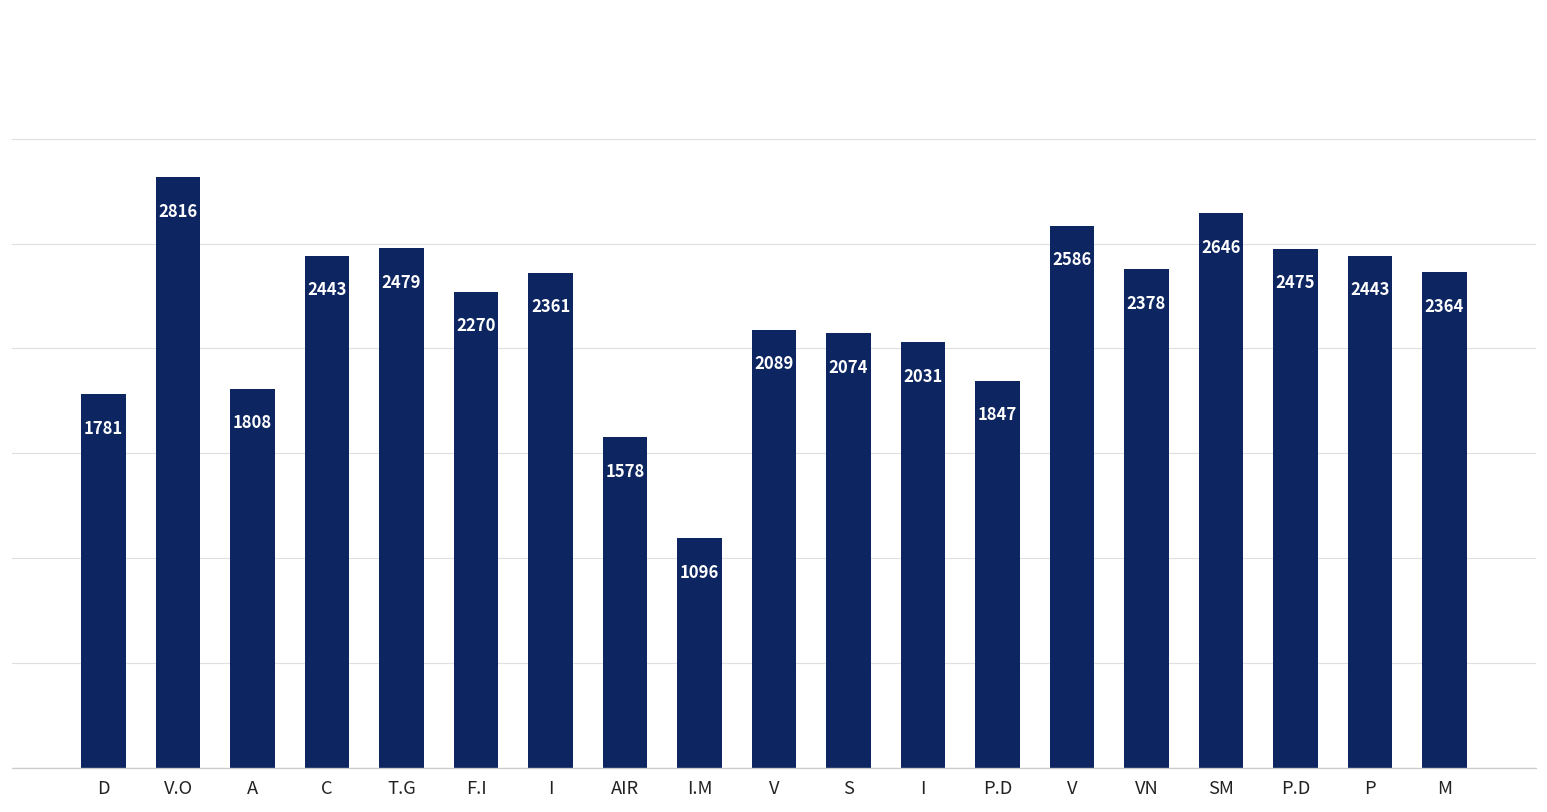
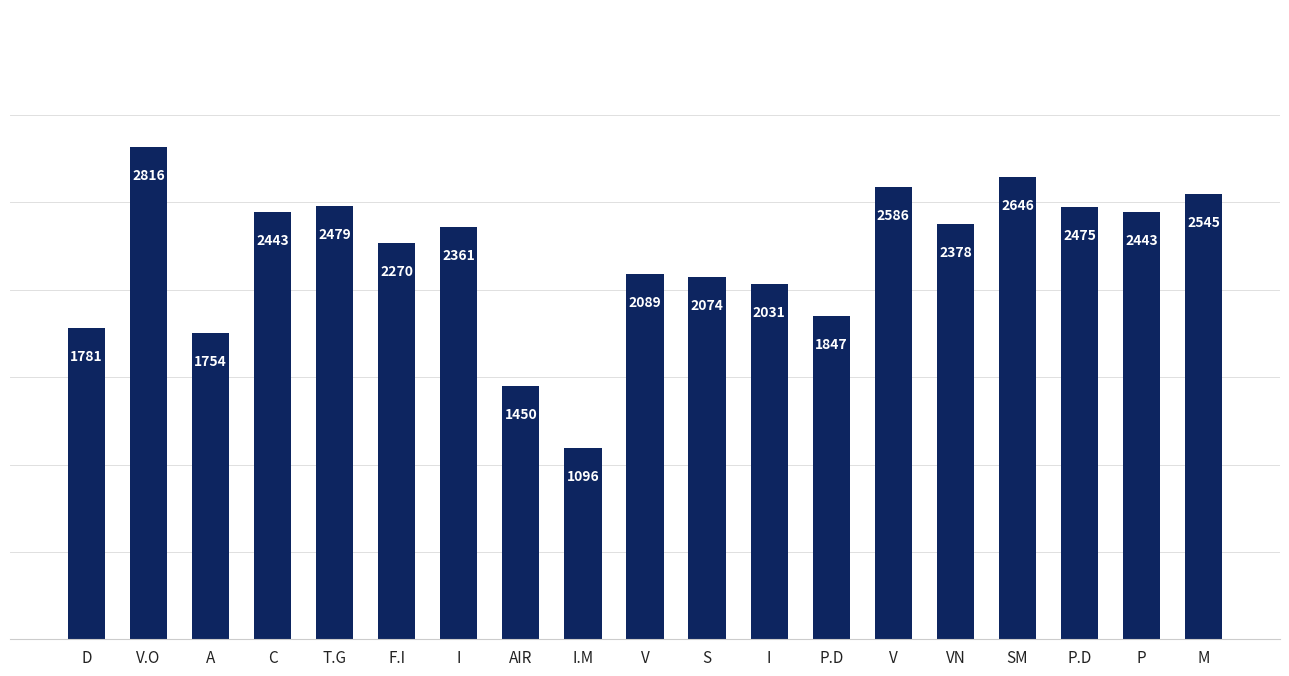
  {
    "D": 1781,
    "V.O": 2816,
-   "A": 1808,
+   "A": 1754,
    "C": 2443,
    "T.G": 2479,
    "F.I": 2270,
-   "AIR": 1578,
+   "AIR": 1450,
    "I.M": 1096,
    "S": 2074,
    "VN": 2378,
    "SM": 2646,
    "P": 2443,
-   "M": 2364
+   "M": 2545
  }
